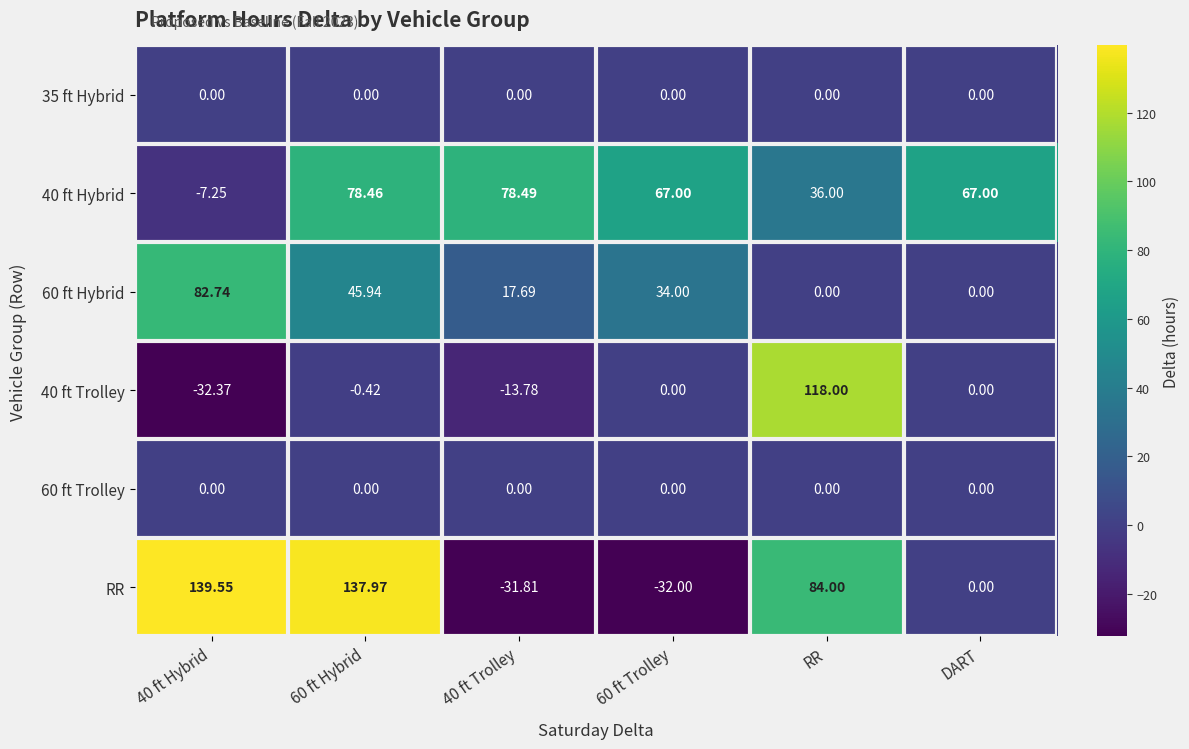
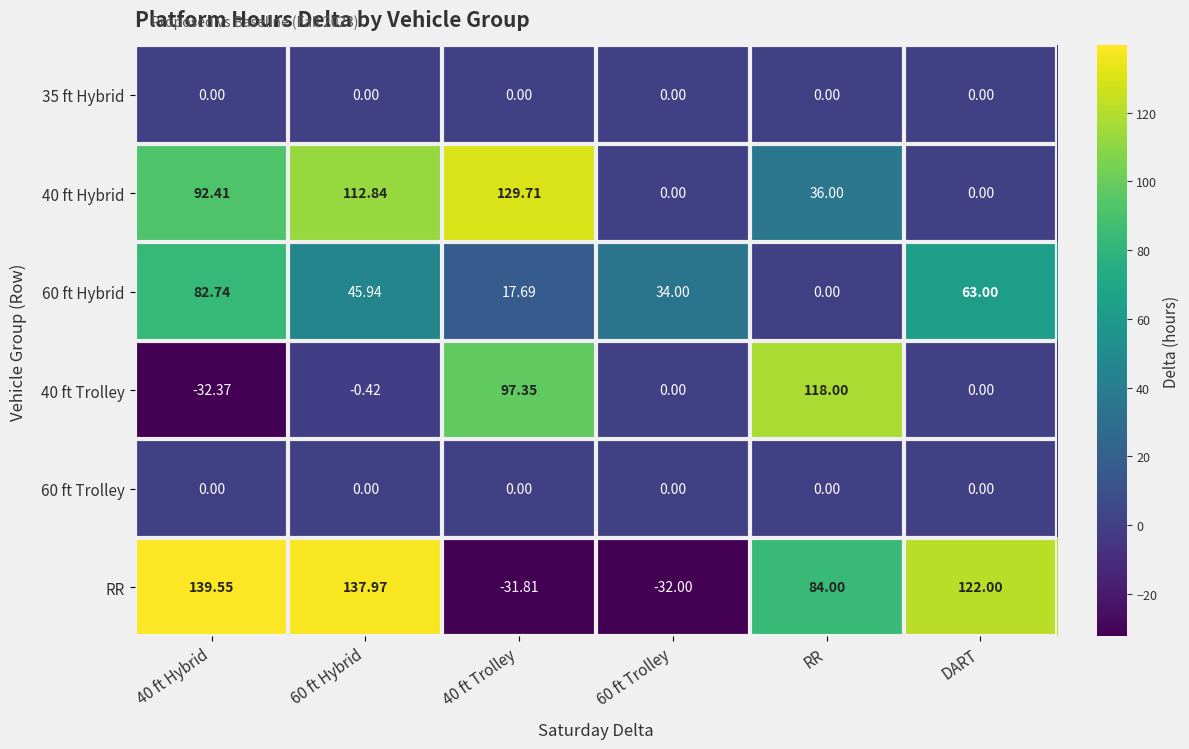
  {
    "35 ft Hybrid": {
      "40 ft Hybrid": 0.00,
      "60 ft Hybrid": 0.00,
      "40 ft Trolley": 0.00,
      "60 ft Trolley": 0.00,
      "RR": 0.00,
      "DART": 0.00
    },
    "40 ft Hybrid": {
-     "40 ft Hybrid": -7.25,
-     "60 ft Hybrid": 78.46,
-     "40 ft Trolley": 78.49,
-     "60 ft Trolley": 67.00,
+     "40 ft Hybrid": 92.41,
+     "60 ft Hybrid": 112.84,
+     "40 ft Trolley": 129.71,
+     "60 ft Trolley": 0.00,
      "RR": 36.00,
-     "DART": 67.00
+     "DART": 0.00
    },
    "60 ft Hybrid": {
      "40 ft Hybrid": 82.74,
      "60 ft Hybrid": 45.94,
      "40 ft Trolley": 17.69,
      "60 ft Trolley": 34.00,
      "RR": 0.00,
-     "DART": 0.00
+     "DART": 63.00
    },
    "40 ft Trolley": {
      "40 ft Hybrid": -32.37,
      "60 ft Hybrid": -0.42,
-     "40 ft Trolley": -13.78,
+     "40 ft Trolley": 97.35,
      "60 ft Trolley": 0.00,
      "RR": 118.00,
      "DART": 0.00
    },
    "60 ft Trolley": {
      "40 ft Hybrid": 0.00,
      "60 ft Hybrid": 0.00,
      "40 ft Trolley": 0.00,
      "60 ft Trolley": 0.00,
      "RR": 0.00,
      "DART": 0.00
    },
    "RR": {
      "40 ft Hybrid": 139.55,
      "60 ft Hybrid": 137.97,
      "40 ft Trolley": -31.81,
      "60 ft Trolley": -32.00,
      "RR": 84.00,
-     "DART": 0.00
+     "DART": 122.00
    }
  }
